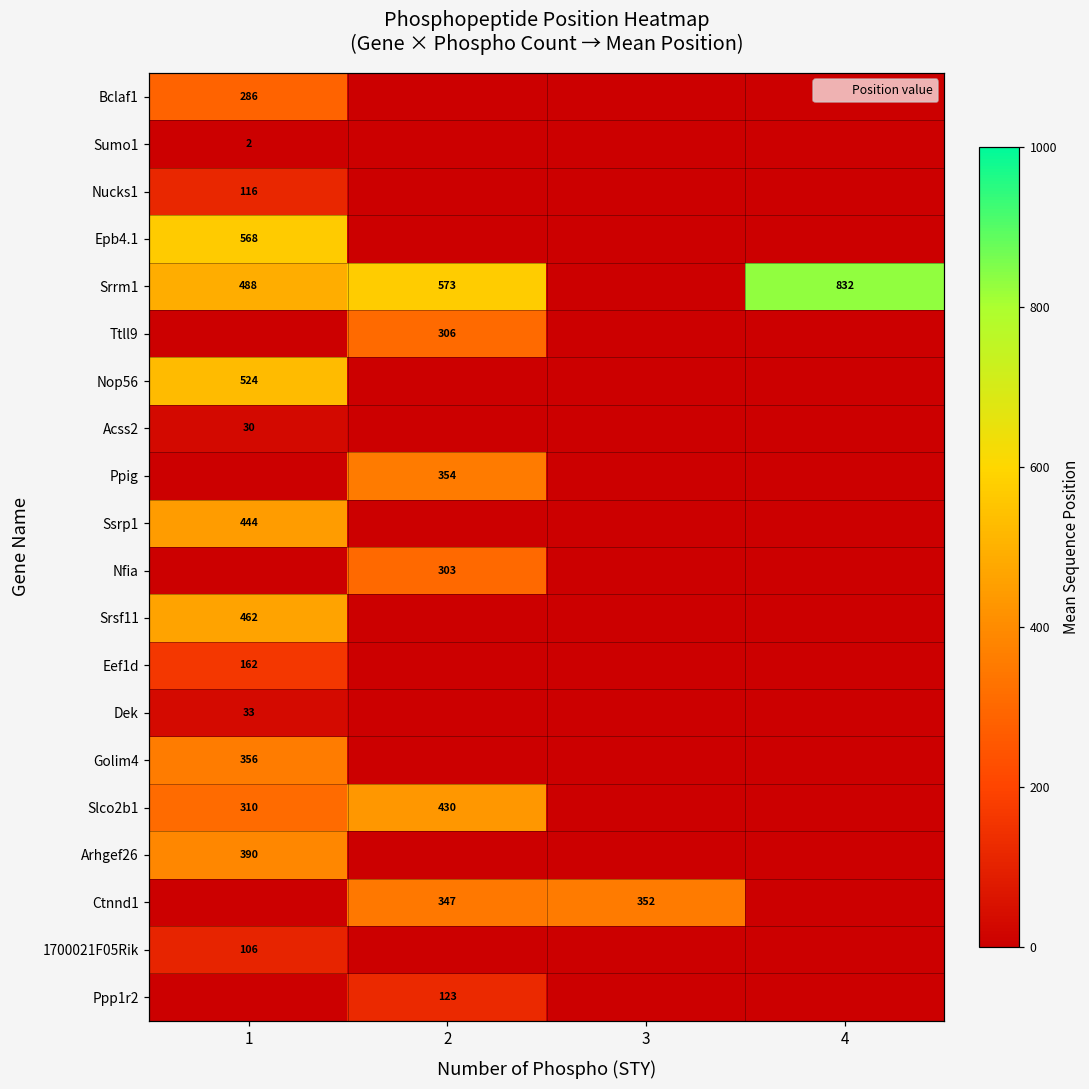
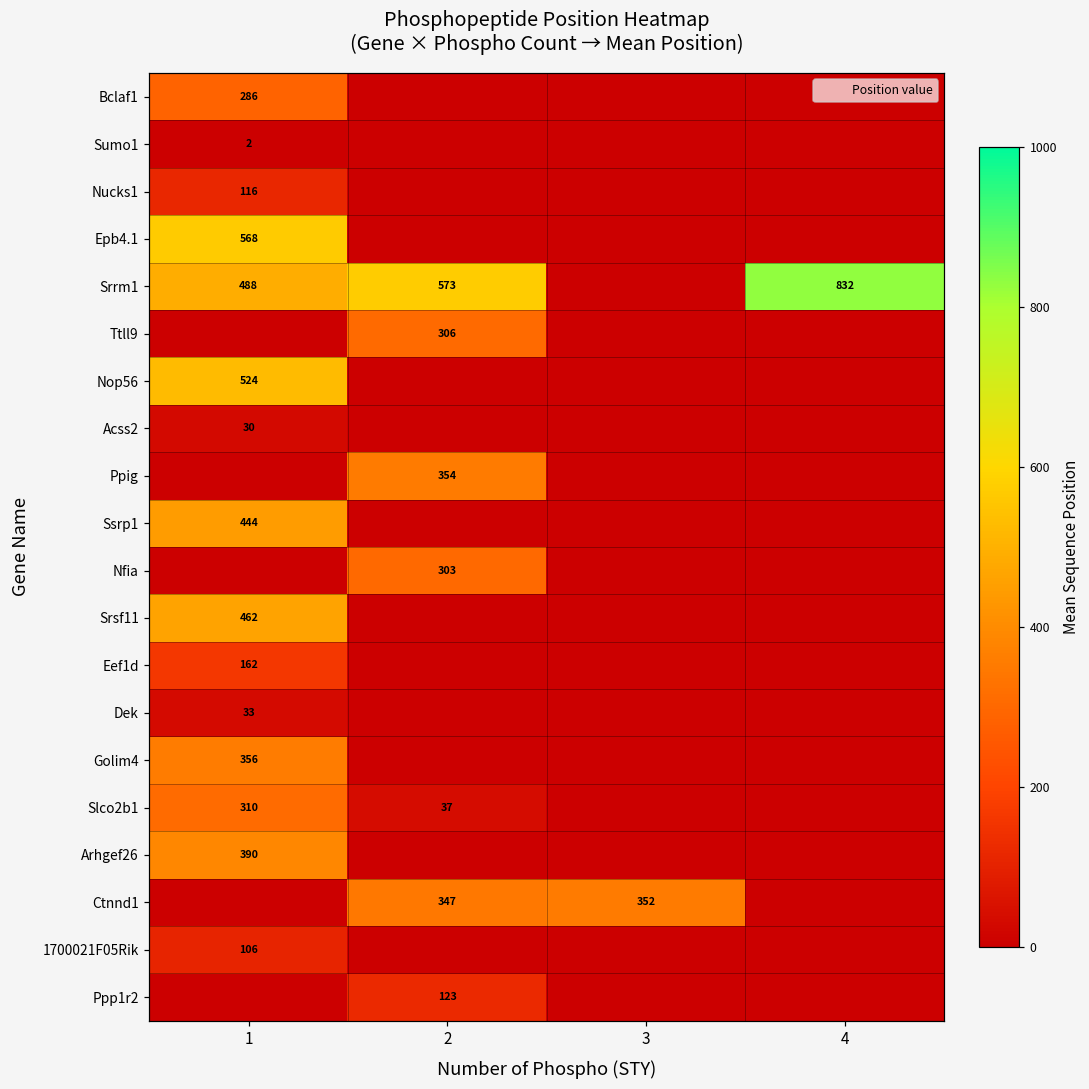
  {
    "Bclaf1": {
      "1": 286
    },
    "Sumo1": {
      "1": 2
    },
    "Nucks1": {
      "1": 116
    },
    "Epb4.1": {
      "1": 568
    },
    "Srrm1": {
      "1": 488,
      "2": 573,
      "4": 832
    },
    "Ttll9": {
      "2": 306
    },
    "Nop56": {
      "1": 524
    },
    "Acss2": {
      "1": 30
    },
    "Ppig": {
      "2": 354
    },
    "Ssrp1": {
      "1": 444
    },
    "Nfia": {
      "2": 303
    },
    "Srsf11": {
      "1": 462
    },
    "Eef1d": {
      "1": 162
    },
    "Dek": {
      "1": 33
    },
    "Golim4": {
      "1": 356
    },
    "Slco2b1": {
      "1": 310,
-     "2": 430
+     "2": 37
    },
    "Arhgef26": {
      "1": 390
    },
    "Ctnnd1": {
      "2": 347,
      "3": 352
    },
    "1700021F05Rik": {
      "1": 106
    },
    "Ppp1r2": {
      "2": 123
    }
  }
